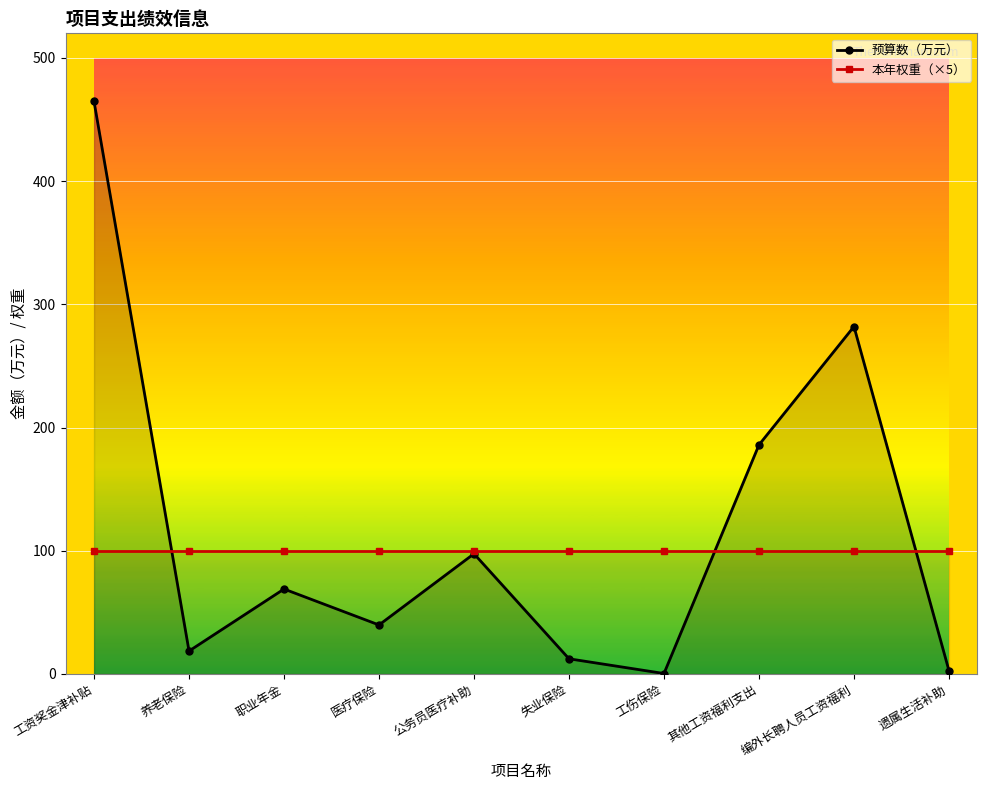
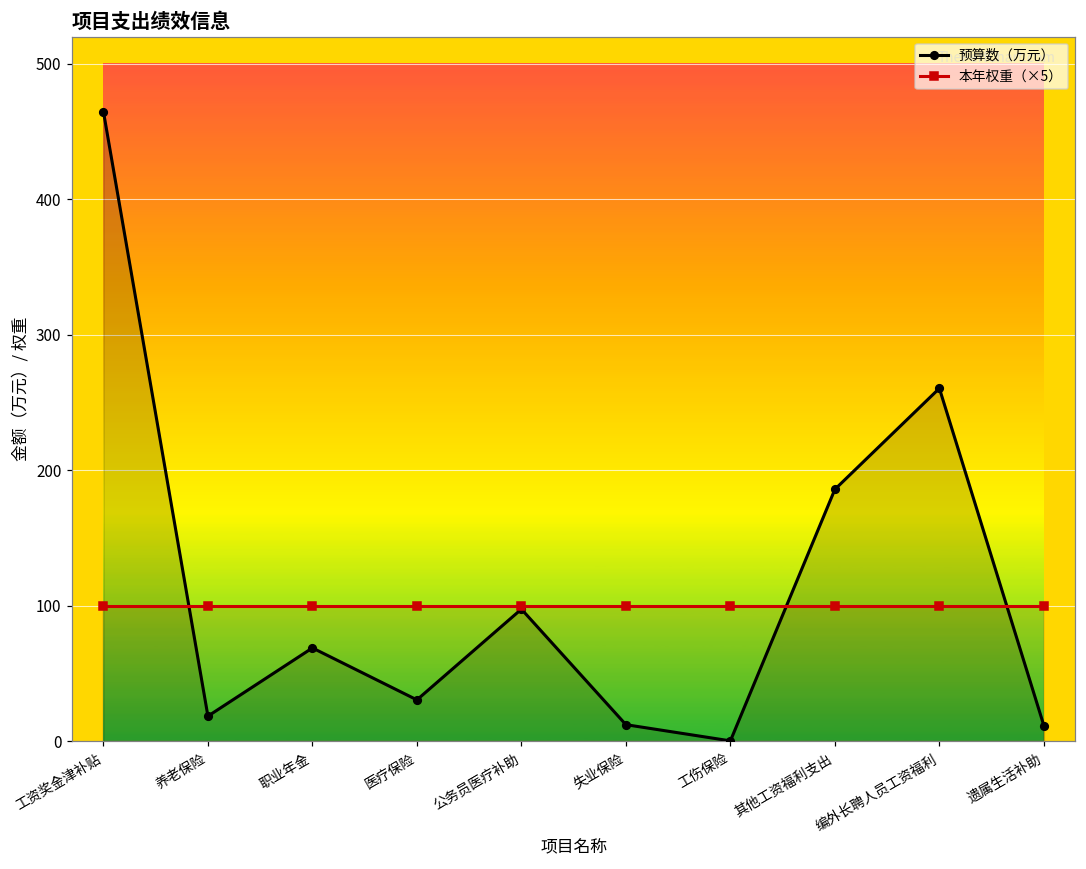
  {
    "预算数（万元）": {
      "工资奖金津补贴": 465,
      "养老保险": 19,
      "职业年金": 69,
-     "医疗保险": 40,
+     "医疗保险": 31,
      "公务员医疗补助": 98,
      "失业保险": 12,
      "工伤保险": 0,
      "其他工资福利支出": 186,
-     "编外长聘人员工资福利": 282,
-     "遗属生活补助": 3
+     "编外长聘人员工资福利": 261,
+     "遗属生活补助": 12
    },
    "本年权重（×5）": {
      "工资奖金津补贴": 100,
      "养老保险": 100,
      "职业年金": 100,
      "医疗保险": 100,
      "公务员医疗补助": 100,
      "失业保险": 100,
      "工伤保险": 100,
      "其他工资福利支出": 100,
      "编外长聘人员工资福利": 100,
      "遗属生活补助": 100
    }
  }
